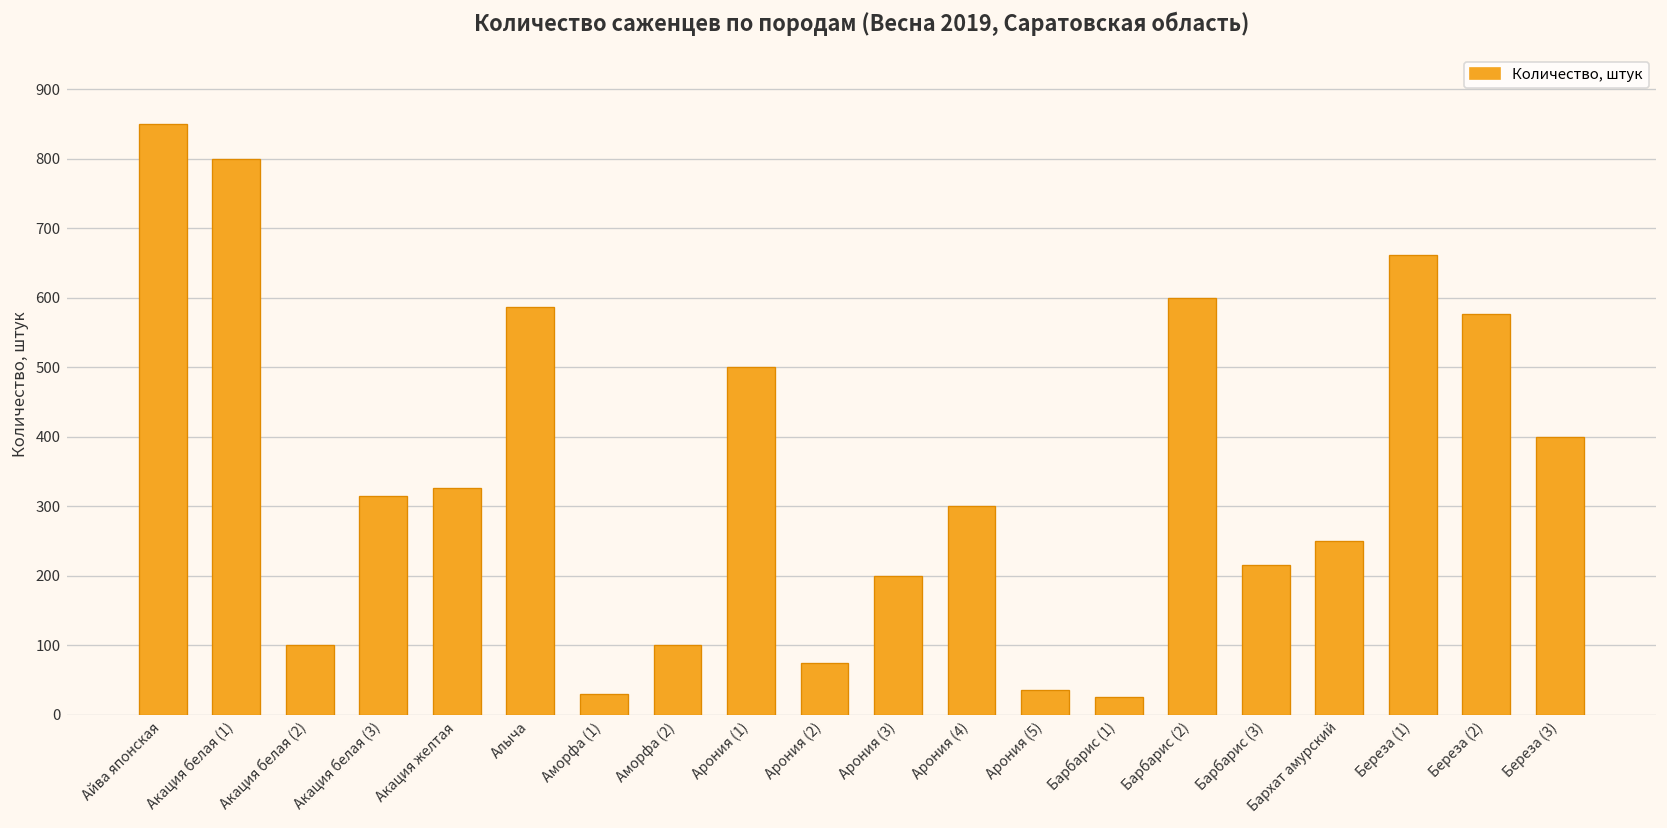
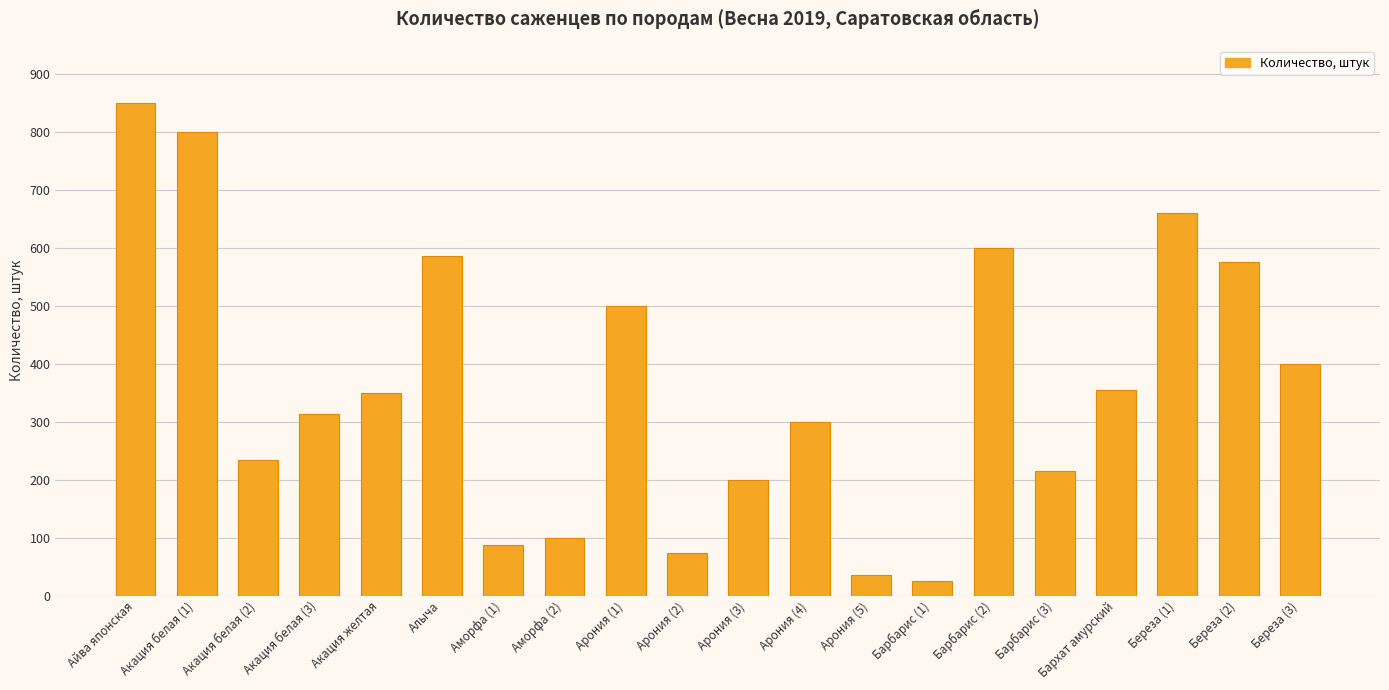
  {
    "Айва японская": 850,
    "Акация белая (1)": 800,
-   "Акация белая (2)": 100,
+   "Акация белая (2)": 230,
    "Акация белая (3)": 310,
-   "Акация желтая": 330,
+   "Акация желтая": 350,
    "Алыча": 590,
-   "Аморфа (1)": 30,
+   "Аморфа (1)": 90,
    "Аморфа (2)": 100,
    "Арония (1)": 500,
    "Арония (2)": 70,
    "Арония (3)": 200,
    "Арония (4)": 300,
    "Арония (5)": 40,
    "Барбарис (1)": 30,
    "Барбарис (2)": 600,
    "Барбарис (3)": 220,
-   "Бархат амурский": 250,
+   "Бархат амурский": 360,
    "Береза (1)": 660,
    "Береза (2)": 580,
    "Береза (3)": 400
  }
